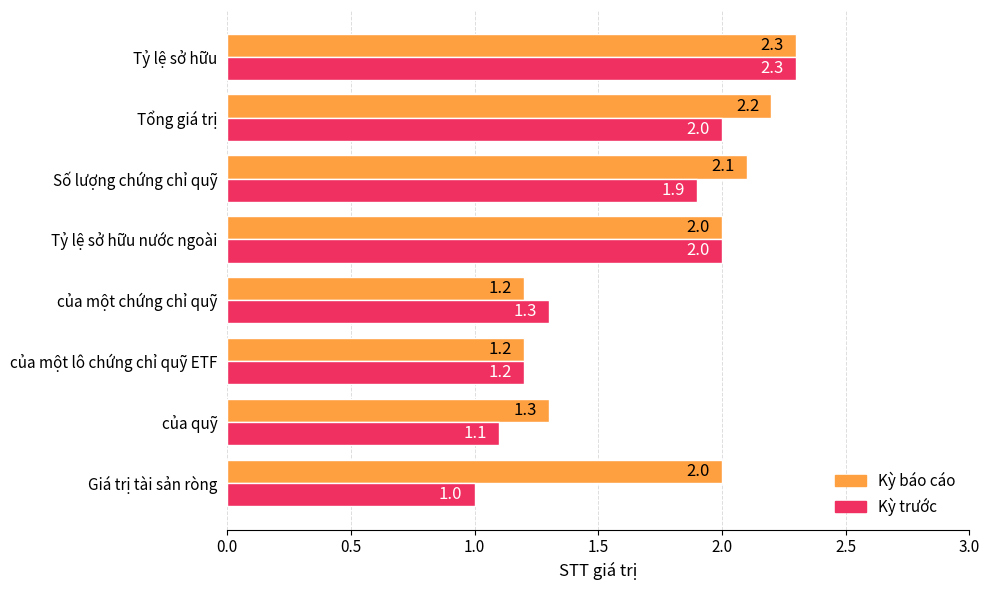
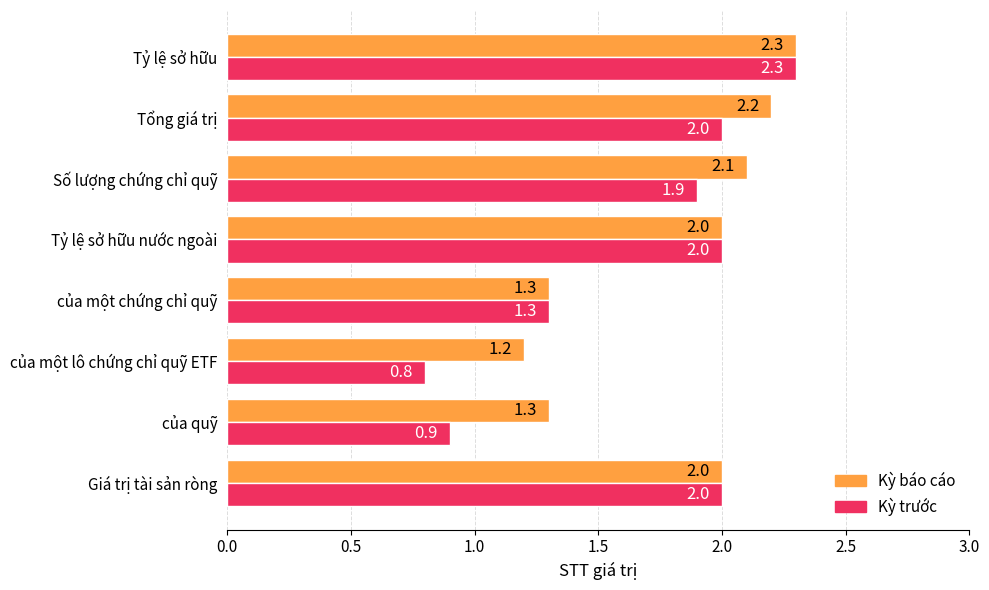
  {
    "Kỳ báo cáo": {
      "Tỷ lệ sở hữu": 2.3,
      "Tổng giá trị": 2.2,
      "Số lượng chứng chỉ quỹ": 2.1,
      "Tỷ lệ sở hữu nước ngoài": 2.0,
-     "của một chứng chỉ quỹ": 1.2,
+     "của một chứng chỉ quỹ": 1.3,
      "của một lô chứng chỉ quỹ ETF": 1.2,
      "của quỹ": 1.3,
      "Giá trị tài sản ròng": 2.0
    },
    "Kỳ trước": {
      "Tỷ lệ sở hữu": 2.3,
      "Tổng giá trị": 2.0,
      "Số lượng chứng chỉ quỹ": 1.9,
      "Tỷ lệ sở hữu nước ngoài": 2.0,
      "của một chứng chỉ quỹ": 1.3,
-     "của một lô chứng chỉ quỹ ETF": 1.2,
-     "của quỹ": 1.1,
-     "Giá trị tài sản ròng": 1.0
+     "của một lô chứng chỉ quỹ ETF": 0.8,
+     "của quỹ": 0.9,
+     "Giá trị tài sản ròng": 2.0
    }
  }
